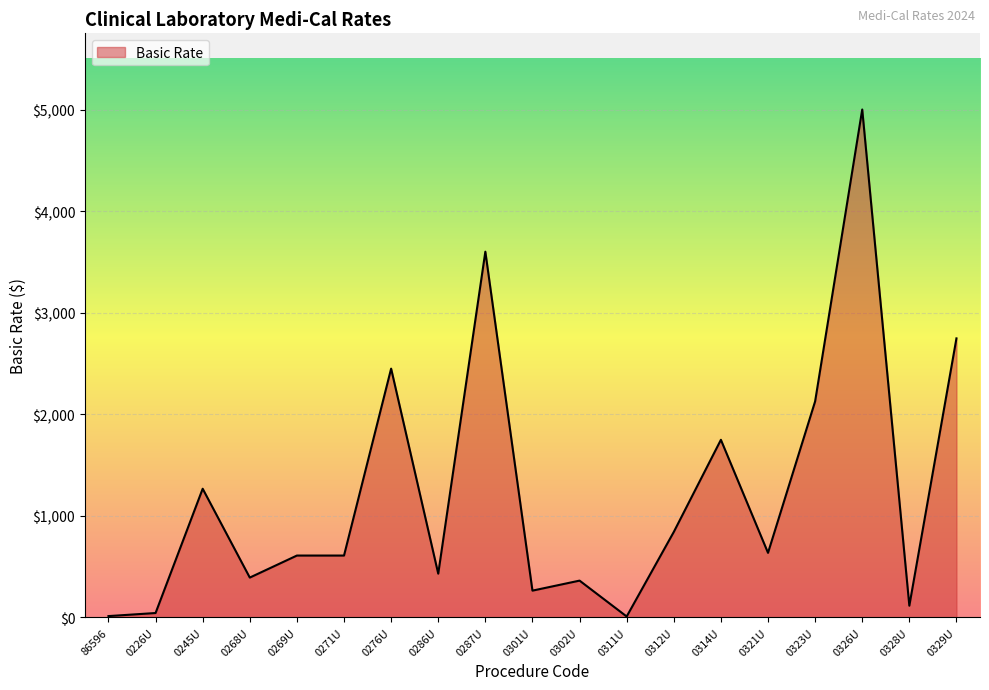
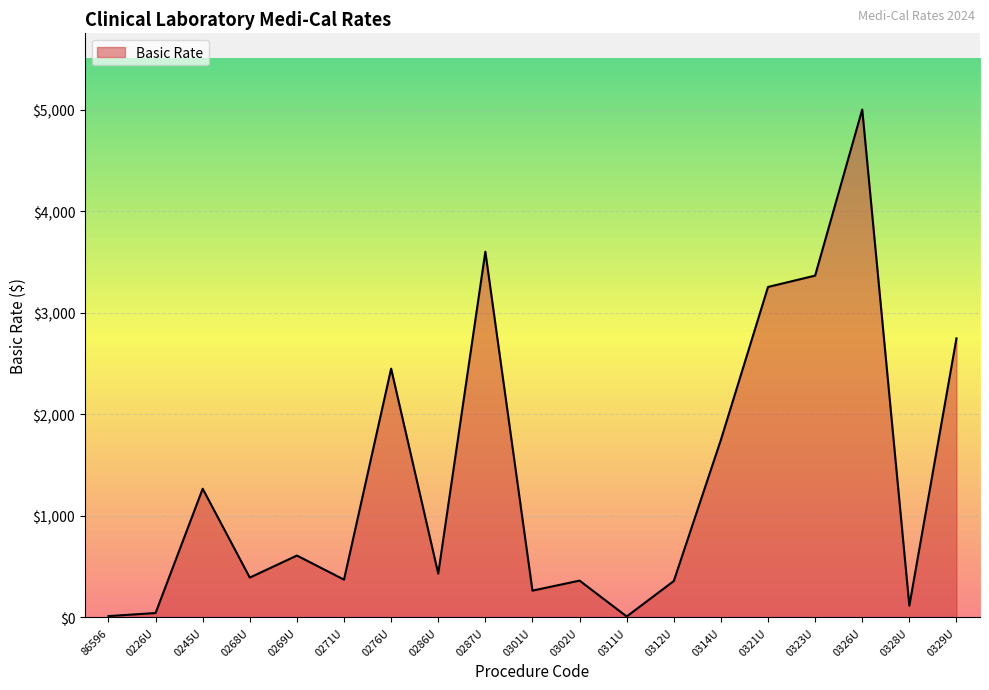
  {
    "86596": "$10",
    "0226U": "$40",
    "0245U": "$1,270",
    "0268U": "$390",
    "0269U": "$610",
-   "0271U": "$610",
+   "0271U": "$370",
    "0276U": "$2,450",
    "0286U": "$430",
    "0287U": "$3,600",
    "0301U": "$260",
    "0302U": "$360",
    "0311U": "$10",
-   "0312U": "$840",
+   "0312U": "$360",
    "0314U": "$1,750",
-   "0321U": "$630",
-   "0323U": "$2,130",
+   "0321U": "$3,250",
+   "0323U": "$3,360",
    "0326U": "$5,000",
    "0328U": "$110",
    "0329U": "$2,750"
  }
